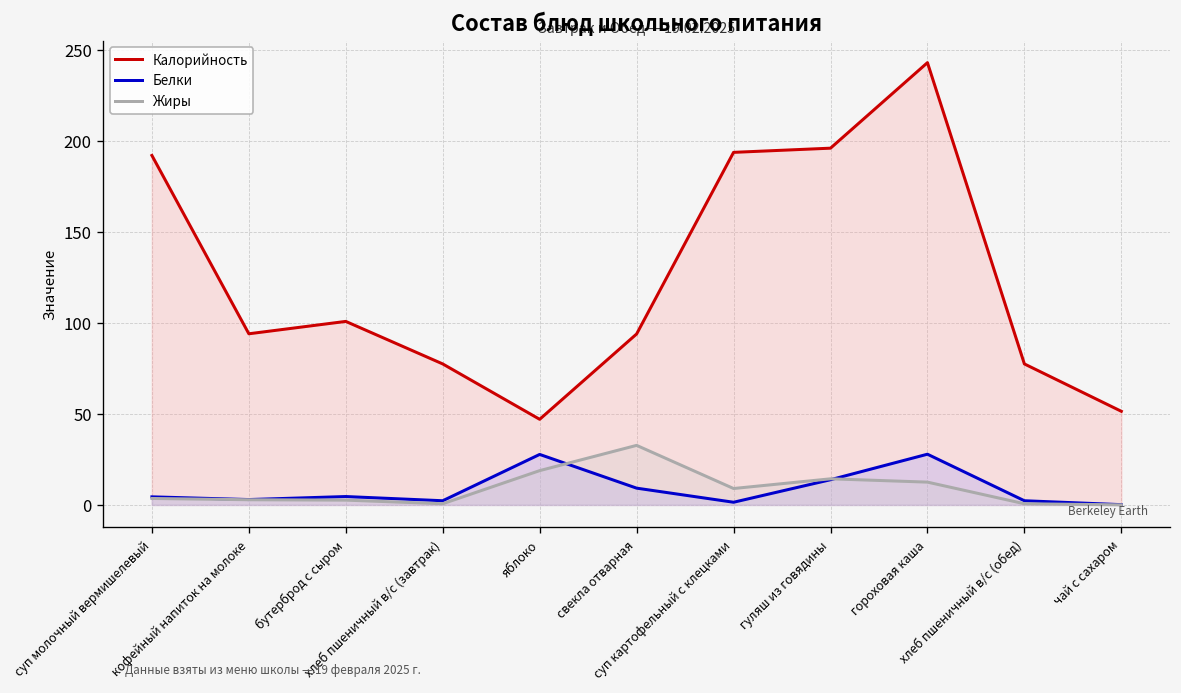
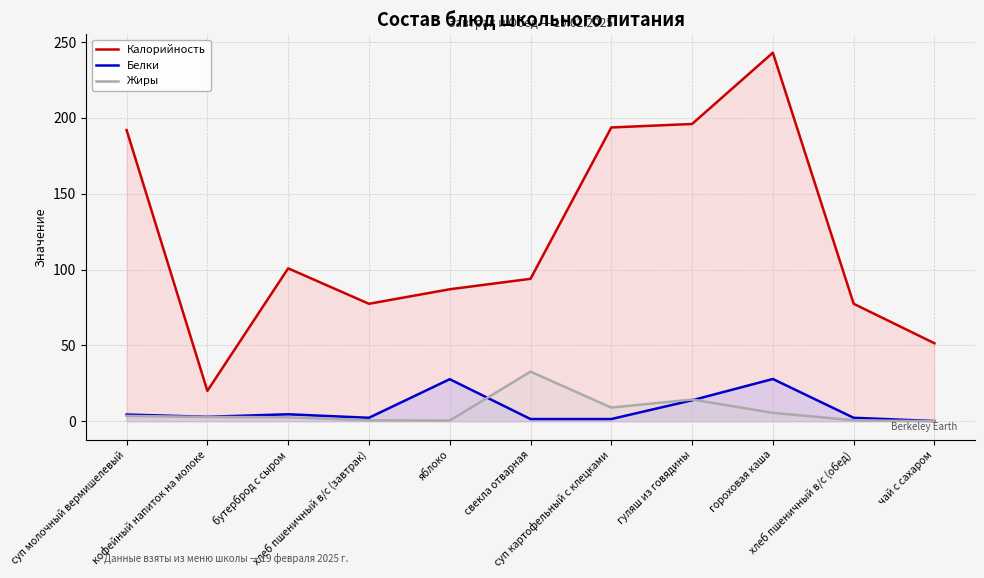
  {
    "Калорийность": {
      "суп молочный вермишелевый": 192,
-     "кофейный напиток на молоке": 94,
+     "кофейный напиток на молоке": 20,
      "бутерброд с сыром": 101,
      "хлеб пшеничный в/с (завтрак)": 77,
-     "яблоко": 47,
+     "яблоко": 87,
      "свекла отварная": 94,
      "суп картофельный с клецками": 194,
      "гуляш из говядины": 196,
      "гороховая каша": 243,
      "хлеб пшеничный в/с (обед)": 77,
      "чай с сахаром": 51
    },
    "Белки": {
      "бутерброд с сыром": 5,
      "яблоко": 28,
-     "свекла отварная": 9,
+     "свекла отварная": 1,
      "суп картофельный с клецками": 1,
      "гороховая каша": 28
    },
    "Жиры": {
      "бутерброд с сыром": 3,
-     "яблоко": 19,
+     "яблоко": 0,
      "свекла отварная": 33,
      "суп картофельный с клецками": 9,
-     "гороховая каша": 12
+     "гороховая каша": 6
    }
  }
